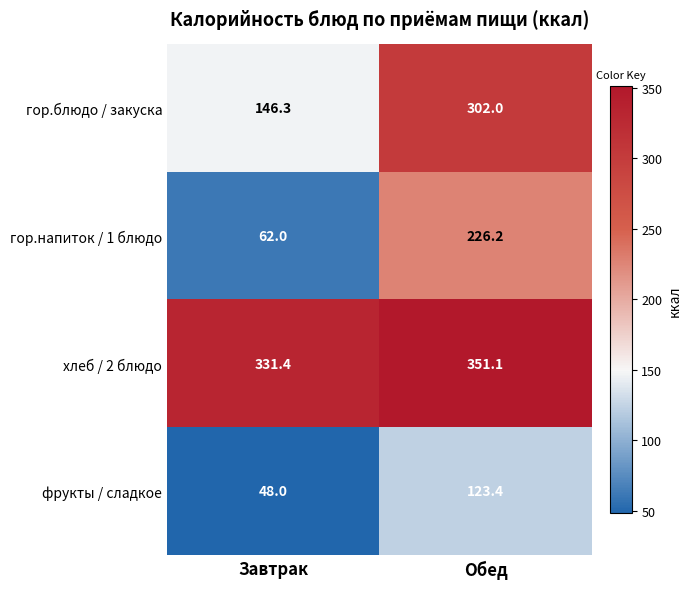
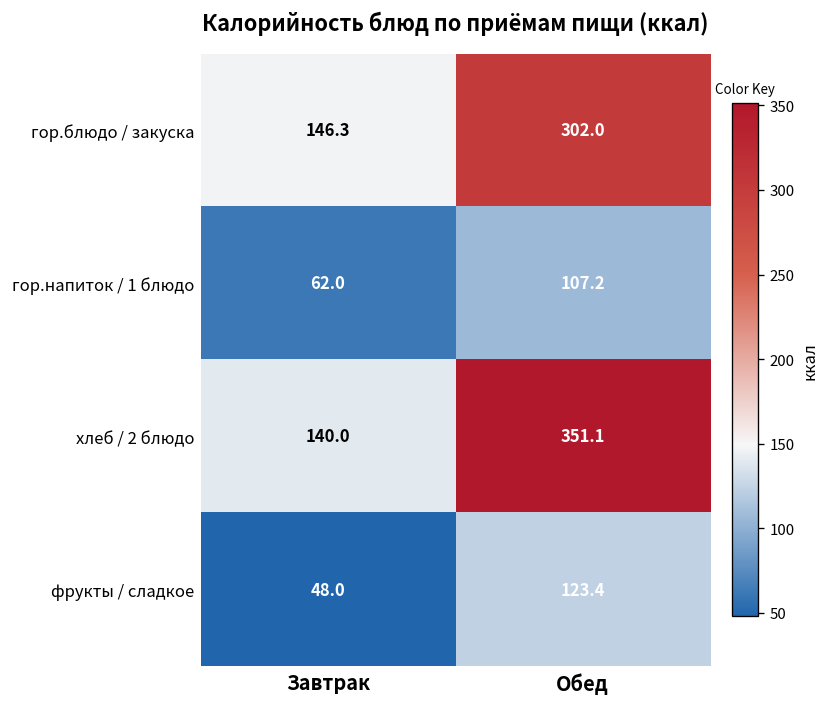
  {
    "гор.блюдо / закуска": {
      "Завтрак": 146.3,
      "Обед": 302.0
    },
    "гор.напиток / 1 блюдо": {
      "Завтрак": 62.0,
-     "Обед": 226.2
+     "Обед": 107.2
    },
    "хлеб / 2 блюдо": {
-     "Завтрак": 331.4,
+     "Завтрак": 140.0,
      "Обед": 351.1
    },
    "фрукты / сладкое": {
      "Завтрак": 48.0,
      "Обед": 123.4
    }
  }
